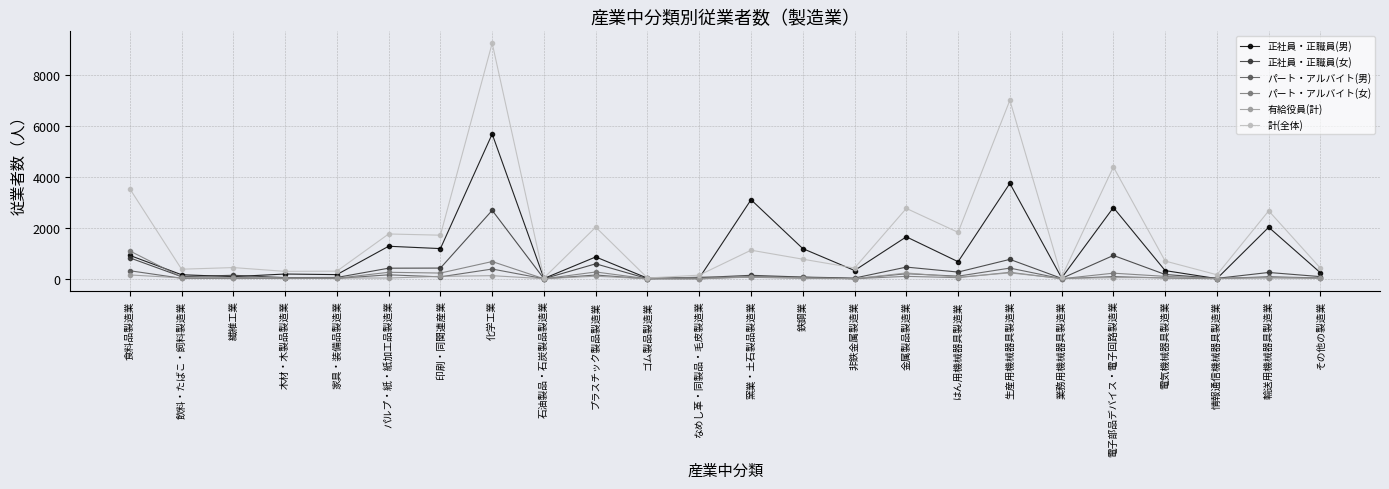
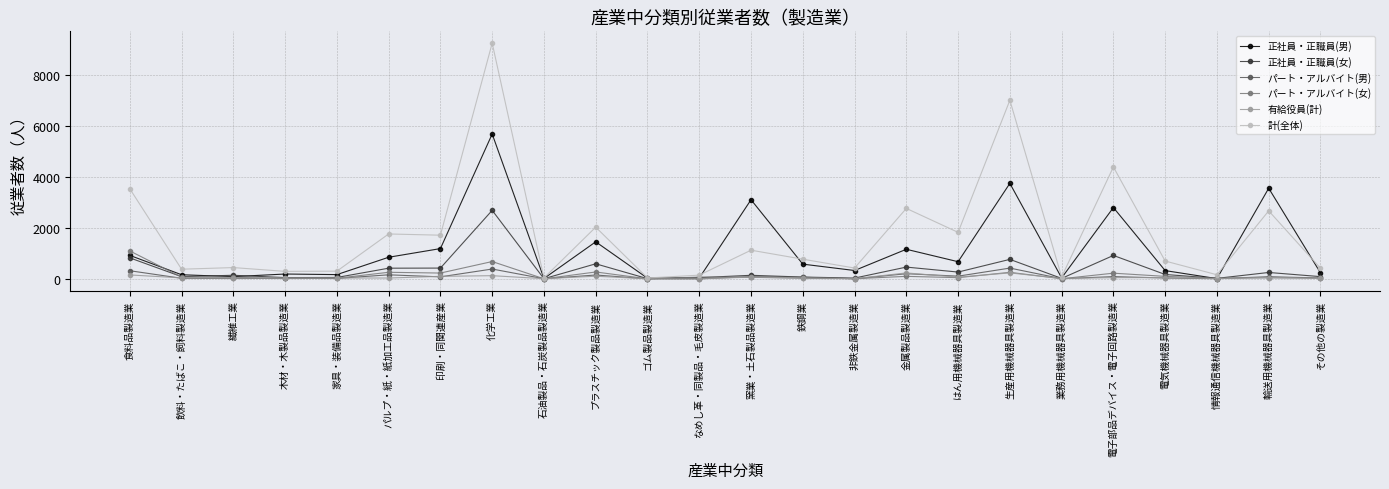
  {
    "正社員・正職員(男)": {
      "木材・木製品製造業": 200,
      "家具・装備品製造業": 200,
-     "パルプ・紙・紙加工品製造業": 1300,
+     "パルプ・紙・紙加工品製造業": 800,
      "印刷・同関連産業": 1200,
      "化学工業": 5700,
-     "プラスチック製品製造業": 900,
+     "プラスチック製品製造業": 1500,
      "窯業・土石製品製造業": 3100,
-     "鉄鋼業": 1200,
-     "金属製品製造業": 1600,
+     "鉄鋼業": 600,
+     "金属製品製造業": 1200,
      "はん用機械器具製造業": 700,
      "生産用機械器具製造業": 3700,
      "電子部品デバイス・電子回路製造業": 2800,
      "電気機械器具製造業": 300,
-     "輸送用機械器具製造業": 2000,
+     "輸送用機械器具製造業": 3600,
      "その他の製造業": 200
    }
  }
